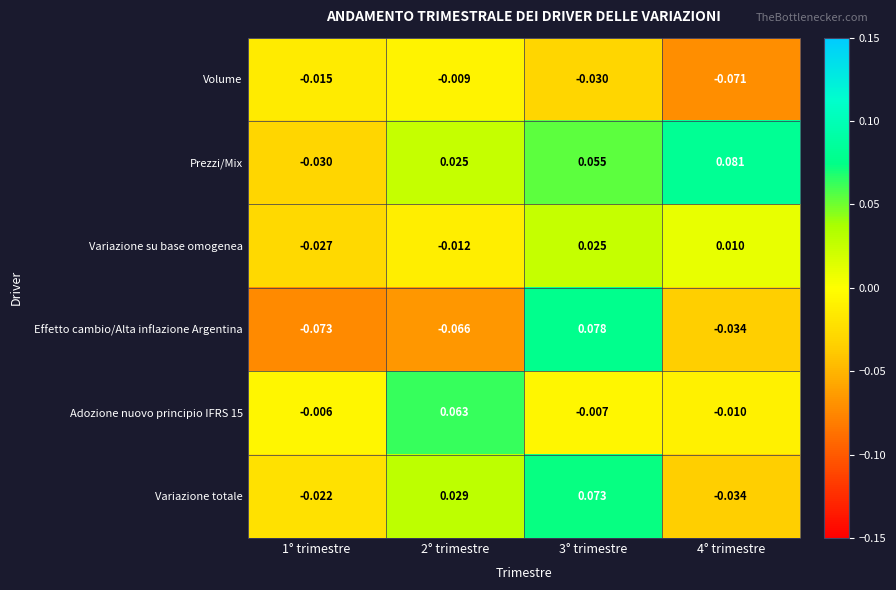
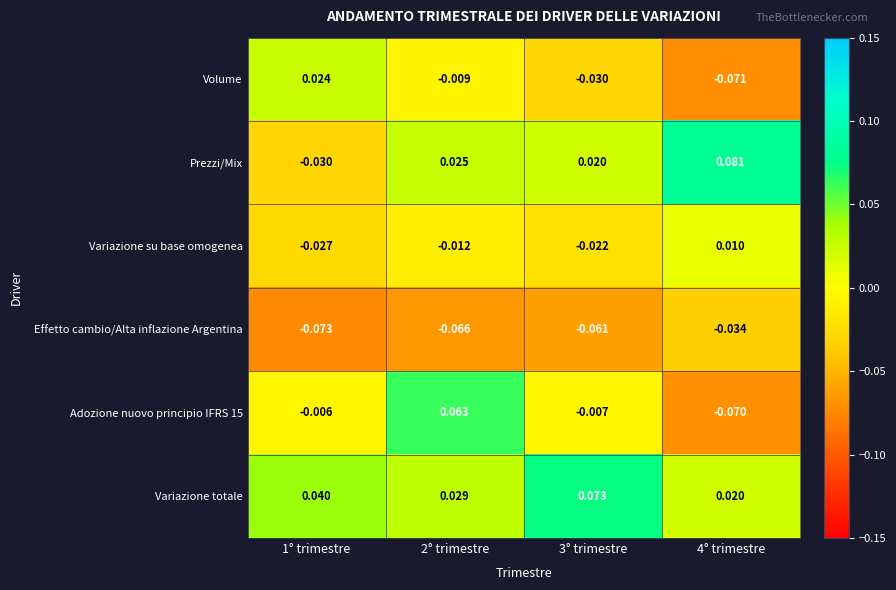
  {
    "Volume": {
-     "1° trimestre": -0.015,
+     "1° trimestre": 0.024,
      "2° trimestre": -0.009,
      "3° trimestre": -0.030,
      "4° trimestre": -0.071
    },
    "Prezzi/Mix": {
      "1° trimestre": -0.030,
      "2° trimestre": 0.025,
-     "3° trimestre": 0.055,
+     "3° trimestre": 0.020,
      "4° trimestre": 0.081
    },
    "Variazione su base omogenea": {
      "1° trimestre": -0.027,
      "2° trimestre": -0.012,
-     "3° trimestre": 0.025,
+     "3° trimestre": -0.022,
      "4° trimestre": 0.010
    },
    "Effetto cambio/Alta inflazione Argentina": {
      "1° trimestre": -0.073,
      "2° trimestre": -0.066,
-     "3° trimestre": 0.078,
+     "3° trimestre": -0.061,
      "4° trimestre": -0.034
    },
    "Adozione nuovo principio IFRS 15": {
      "1° trimestre": -0.006,
      "2° trimestre": 0.063,
      "3° trimestre": -0.007,
-     "4° trimestre": -0.010
+     "4° trimestre": -0.070
    },
    "Variazione totale": {
-     "1° trimestre": -0.022,
+     "1° trimestre": 0.040,
      "2° trimestre": 0.029,
      "3° trimestre": 0.073,
-     "4° trimestre": -0.034
+     "4° trimestre": 0.020
    }
  }
